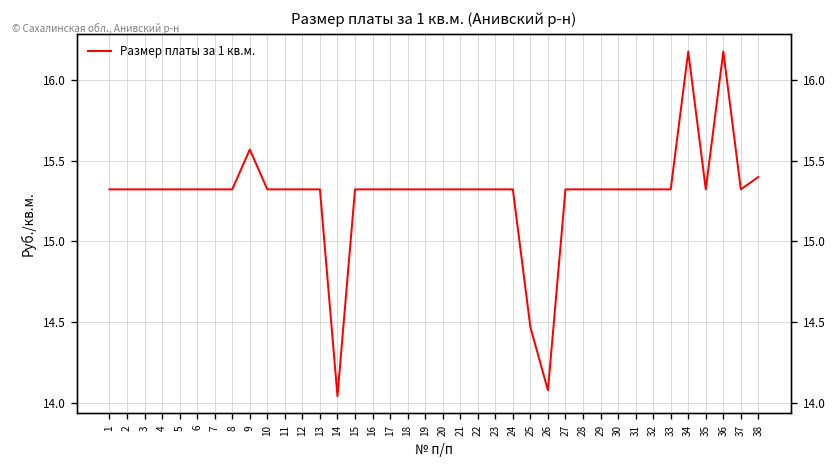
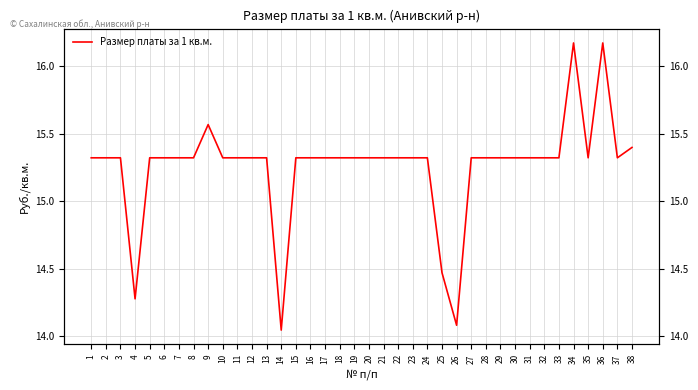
  {
    "1": 15.32,
    "2": 15.32,
    "3": 15.32,
-   "4": 15.32,
+   "4": 14.28,
    "5": 15.32,
    "6": 15.32,
    "7": 15.32,
    "8": 15.32,
    "9": 15.57,
    "10": 15.32,
    "11": 15.32,
    "12": 15.32,
    "13": 15.32,
    "14": 14.05,
    "15": 15.32,
    "16": 15.32,
    "17": 15.32,
    "18": 15.32,
    "19": 15.32,
    "20": 15.32,
    "21": 15.32,
    "22": 15.32,
    "23": 15.32,
    "24": 15.32,
    "25": 14.47,
    "26": 14.08,
    "27": 15.32,
    "28": 15.32,
    "29": 15.32,
    "30": 15.32,
    "31": 15.32,
    "32": 15.32,
    "33": 15.32,
    "34": 16.17,
    "35": 15.32,
    "36": 16.17,
    "37": 15.32,
    "38": 15.40
  }
